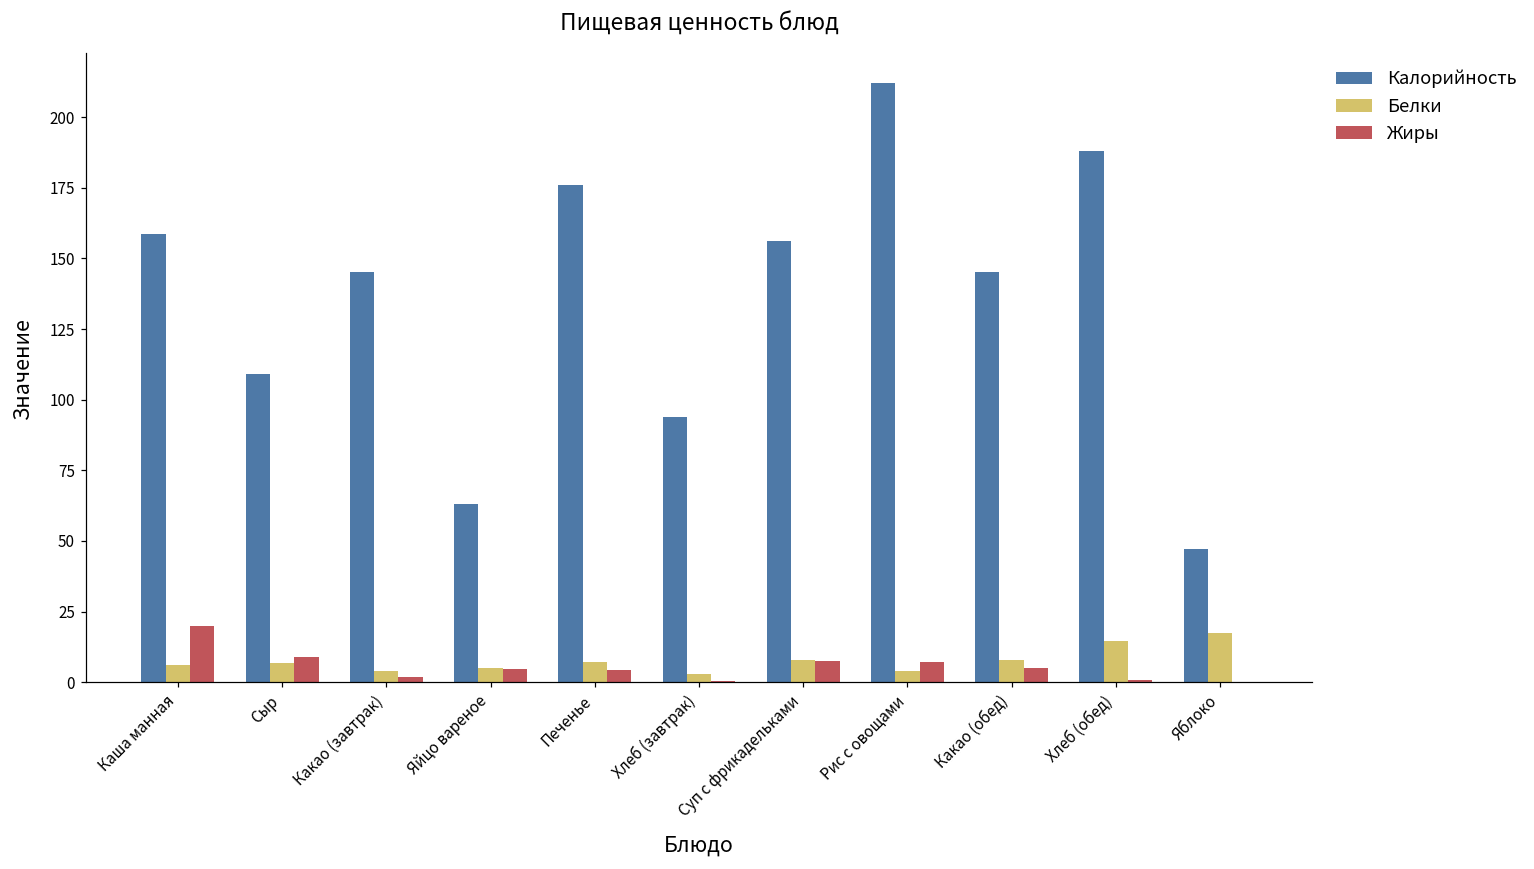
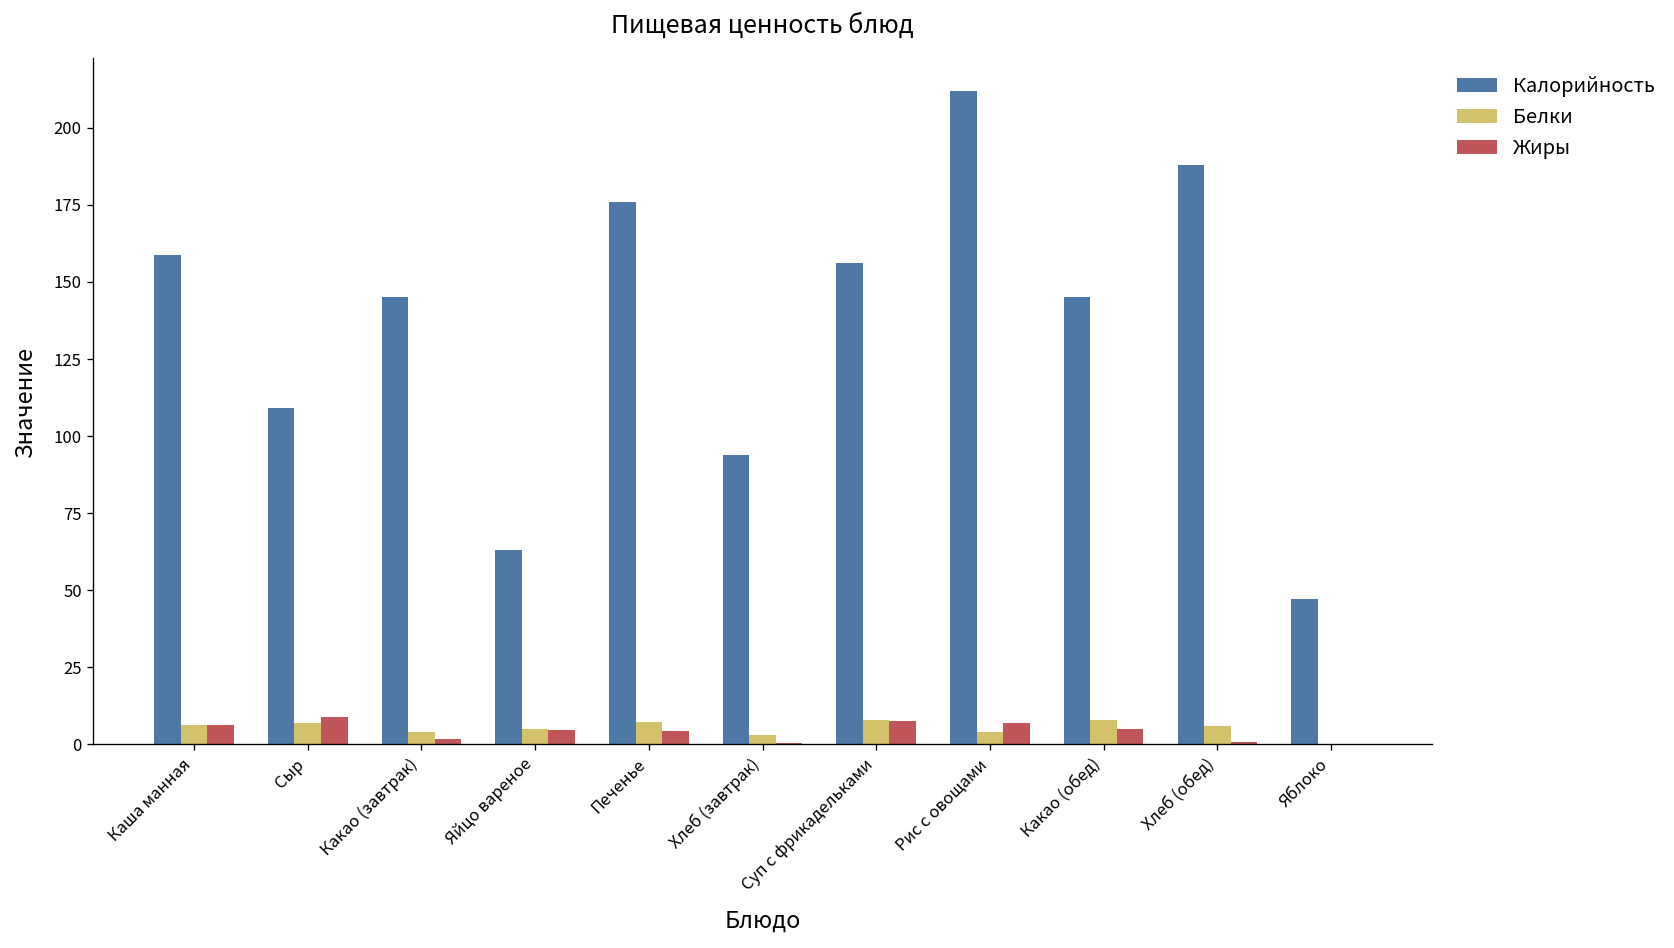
  {
    "Калорийность": {
      "Каша манная": 159,
      "Сыр": 109,
      "Какао (завтрак)": 145,
      "Яйцо вареное": 63,
      "Печенье": 176,
      "Хлеб (завтрак)": 94,
      "Суп с фрикадельками": 156,
      "Рис с овощами": 212,
      "Какао (обед)": 145,
      "Хлеб (обед)": 188,
      "Яблоко": 47
    },
    "Белки": {
      "Каша манная": 6,
      "Сыр": 7,
      "Какао (завтрак)": 4,
      "Яйцо вареное": 5,
      "Печенье": 7,
      "Хлеб (завтрак)": 3,
      "Суп с фрикадельками": 8,
      "Рис с овощами": 4,
      "Какао (обед)": 8,
-     "Хлеб (обед)": 14,
-     "Яблоко": 18
+     "Хлеб (обед)": 6,
+     "Яблоко": 0
    },
    "Жиры": {
-     "Каша манная": 20,
+     "Каша манная": 6,
      "Сыр": 9,
      "Какао (завтрак)": 2,
      "Яйцо вареное": 5,
      "Печенье": 4,
      "Суп с фрикадельками": 7,
      "Рис с овощами": 7,
      "Какао (обед)": 5,
      "Яблоко": 0
    }
  }
